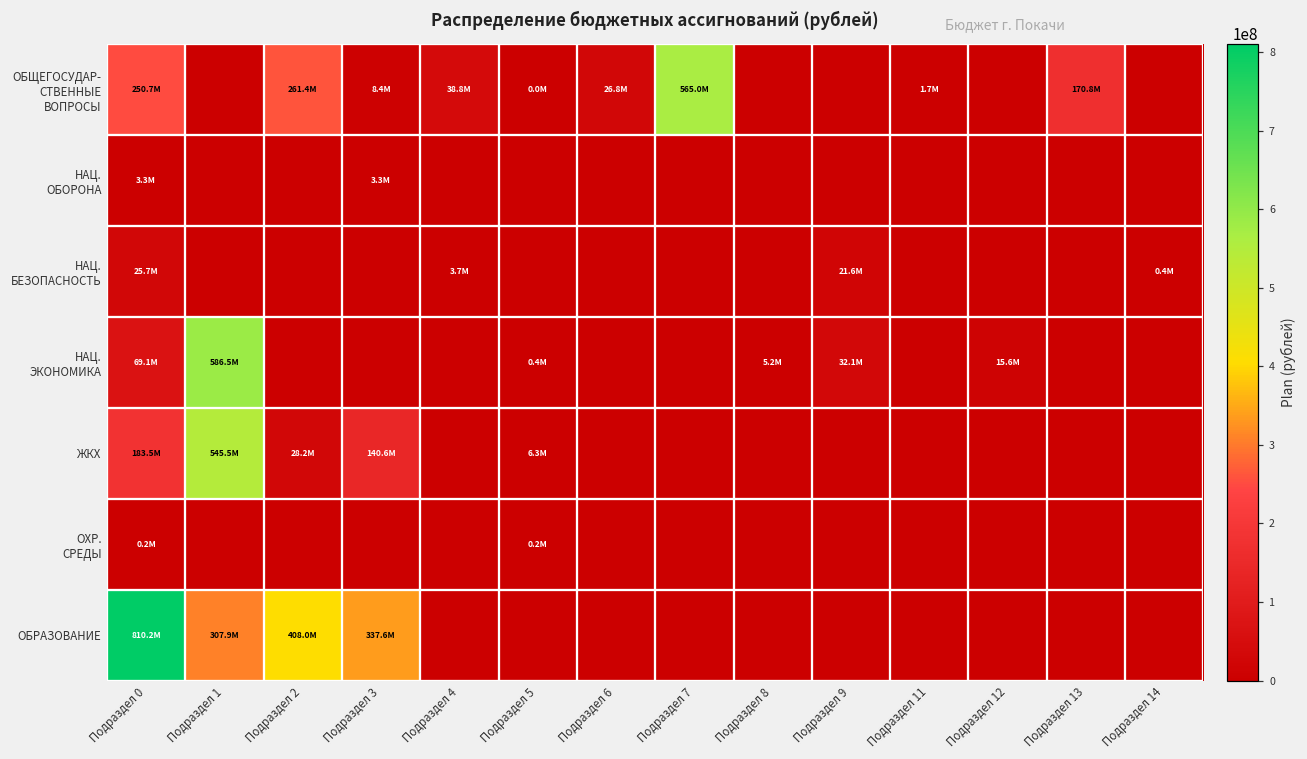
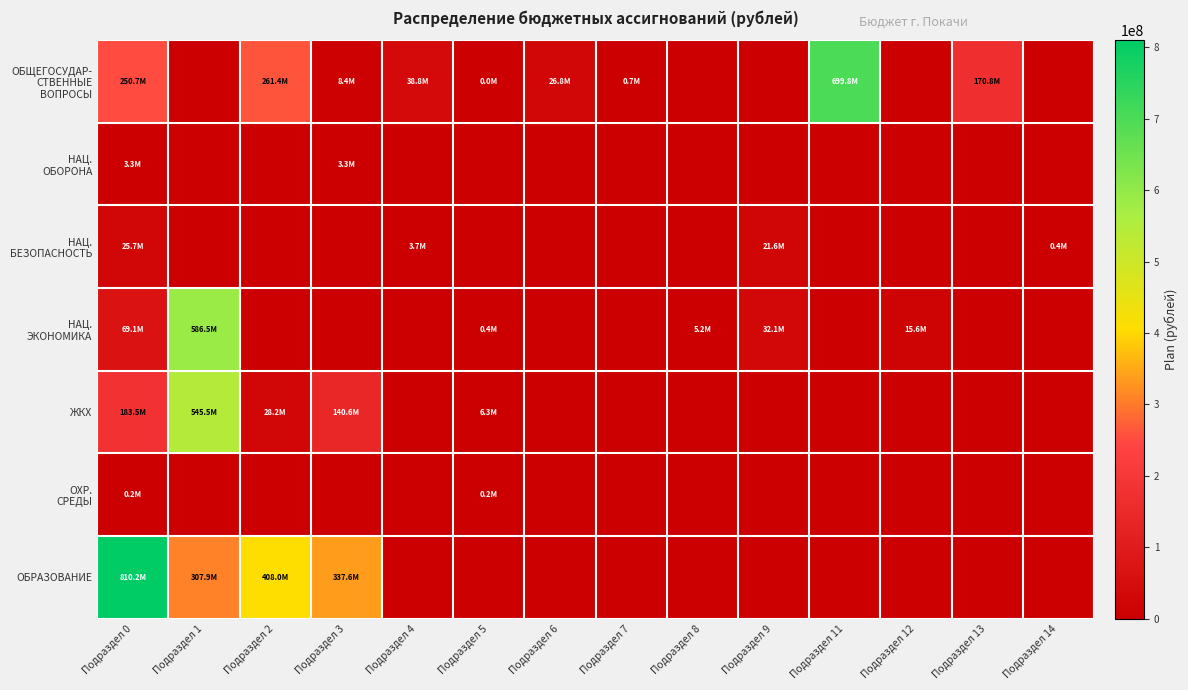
  {
    "ОБЩЕГОСУДАР- СТВЕННЫЕ ВОПРОСЫ": {
      "Подраздел 0": "250.7M",
      "Подраздел 2": "261.4M",
      "Подраздел 3": "8.4M",
      "Подраздел 4": "38.8M",
      "Подраздел 5": "0.0M",
      "Подраздел 6": "26.8M",
-     "Подраздел 7": "565.0M",
-     "Подраздел 11": "1.7M",
+     "Подраздел 7": "0.7M",
+     "Подраздел 11": "699.8M",
      "Подраздел 13": "170.8M"
    },
    "НАЦ. ОБОРОНА": {
      "Подраздел 0": "3.3M",
      "Подраздел 3": "3.3M"
    },
    "НАЦ. БЕЗОПАСНОСТЬ": {
      "Подраздел 0": "25.7M",
      "Подраздел 4": "3.7M",
      "Подраздел 9": "21.6M",
      "Подраздел 14": "0.4M"
    },
    "НАЦ. ЭКОНОМИКА": {
      "Подраздел 0": "69.1M",
      "Подраздел 1": "586.5M",
      "Подраздел 5": "0.4M",
      "Подраздел 8": "5.2M",
      "Подраздел 9": "32.1M",
      "Подраздел 12": "15.6M"
    },
    "ЖКХ": {
      "Подраздел 0": "183.5M",
      "Подраздел 1": "545.5M",
      "Подраздел 2": "28.2M",
      "Подраздел 3": "140.6M",
      "Подраздел 5": "6.3M"
    },
    "ОХР. СРЕДЫ": {
      "Подраздел 0": "0.2M",
      "Подраздел 5": "0.2M"
    },
    "ОБРАЗОВАНИЕ": {
      "Подраздел 0": "810.2M",
      "Подраздел 1": "307.9M",
      "Подраздел 2": "408.0M",
      "Подраздел 3": "337.6M"
    }
  }
